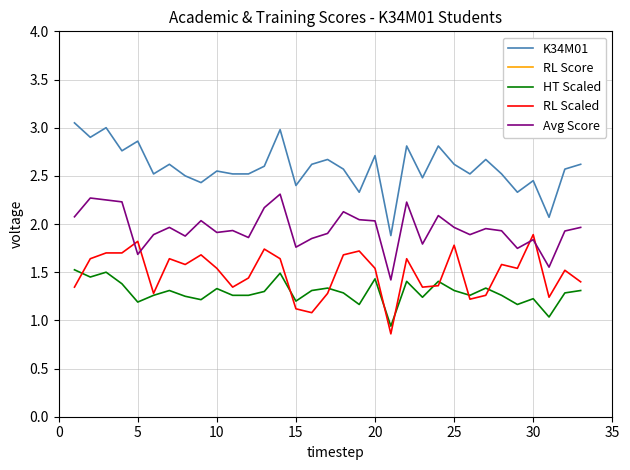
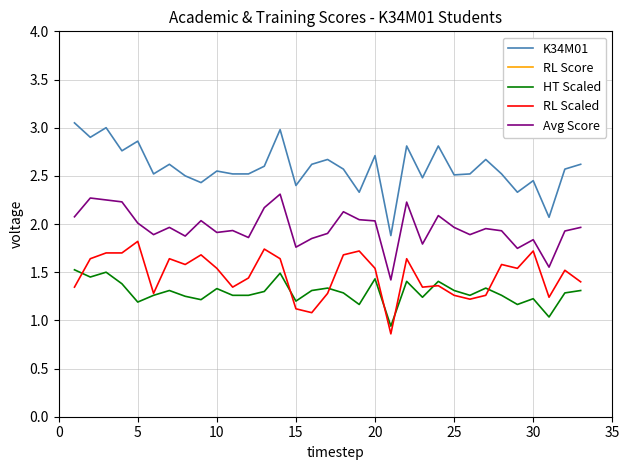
  {
    "K34M01": {
      "5": 2.9,
      "10": 2.6,
      "15": 2.4,
      "20": 2.7,
-     "25": 2.6,
+     "25": 2.5,
      "30": 2.5
    },
    "HT Scaled": {
      "5": 1.2,
      "10": 1.3,
      "15": 1.2,
      "20": 1.4,
      "25": 1.3,
      "30": 1.2
    },
    "RL Scaled": {
      "5": 1.8,
      "10": 1.5,
      "15": 1.1,
      "20": 1.5,
-     "25": 1.8,
-     "30": 1.9
+     "25": 1.3,
+     "30": 1.7
    },
    "Avg Score": {
-     "5": 1.7,
+     "5": 2.0,
      "10": 1.9,
      "15": 1.8,
      "20": 2.0,
      "25": 2.0,
      "30": 1.8
    }
  }
